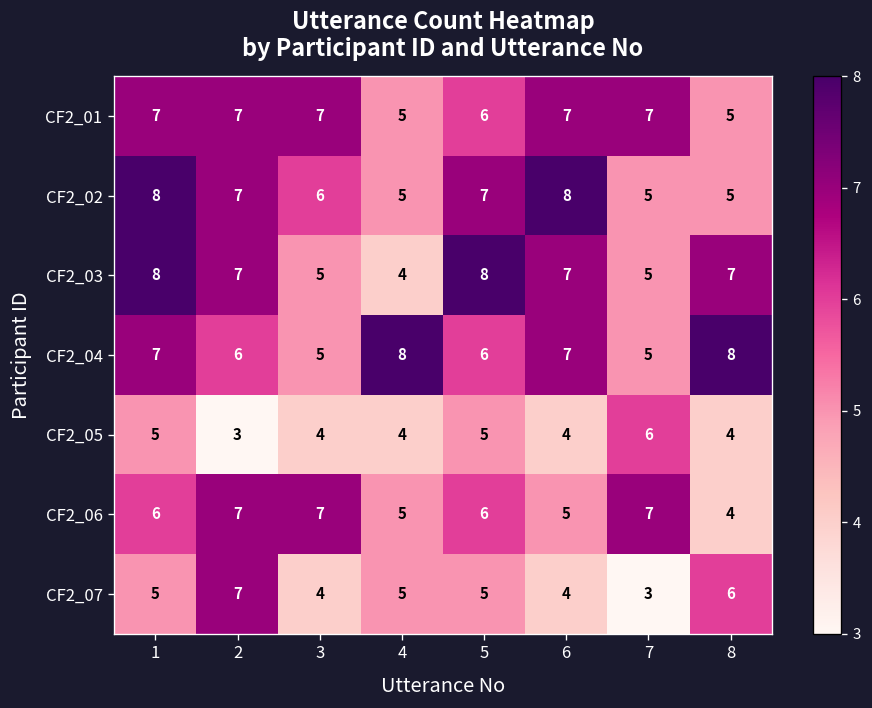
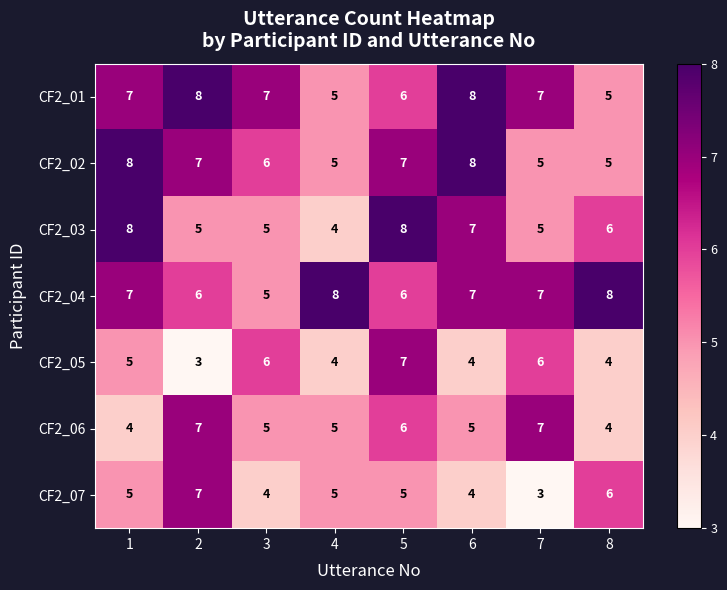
  {
    "CF2_01": {
      "1": 7,
-     "2": 7,
+     "2": 8,
      "3": 7,
      "4": 5,
      "5": 6,
-     "6": 7,
+     "6": 8,
      "7": 7,
      "8": 5
    },
    "CF2_02": {
      "1": 8,
      "2": 7,
      "3": 6,
      "4": 5,
      "5": 7,
      "6": 8,
      "7": 5,
      "8": 5
    },
    "CF2_03": {
      "1": 8,
-     "2": 7,
+     "2": 5,
      "3": 5,
      "4": 4,
      "5": 8,
      "6": 7,
      "7": 5,
-     "8": 7
+     "8": 6
    },
    "CF2_04": {
      "1": 7,
      "2": 6,
      "3": 5,
      "4": 8,
      "5": 6,
      "6": 7,
-     "7": 5,
+     "7": 7,
      "8": 8
    },
    "CF2_05": {
      "1": 5,
      "2": 3,
-     "3": 4,
+     "3": 6,
      "4": 4,
-     "5": 5,
+     "5": 7,
      "6": 4,
      "7": 6,
      "8": 4
    },
    "CF2_06": {
-     "1": 6,
+     "1": 4,
      "2": 7,
-     "3": 7,
+     "3": 5,
      "4": 5,
      "5": 6,
      "6": 5,
      "7": 7,
      "8": 4
    },
    "CF2_07": {
      "1": 5,
      "2": 7,
      "3": 4,
      "4": 5,
      "5": 5,
      "6": 4,
      "7": 3,
      "8": 6
    }
  }
